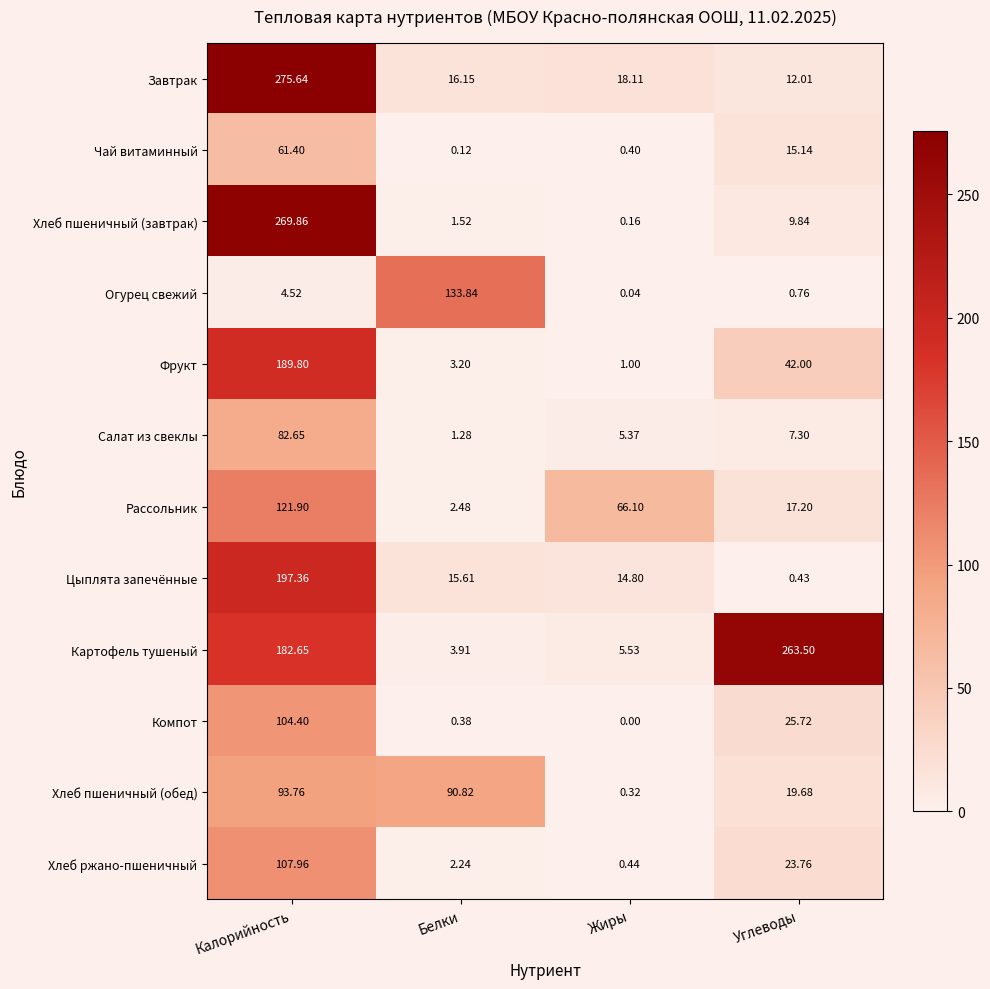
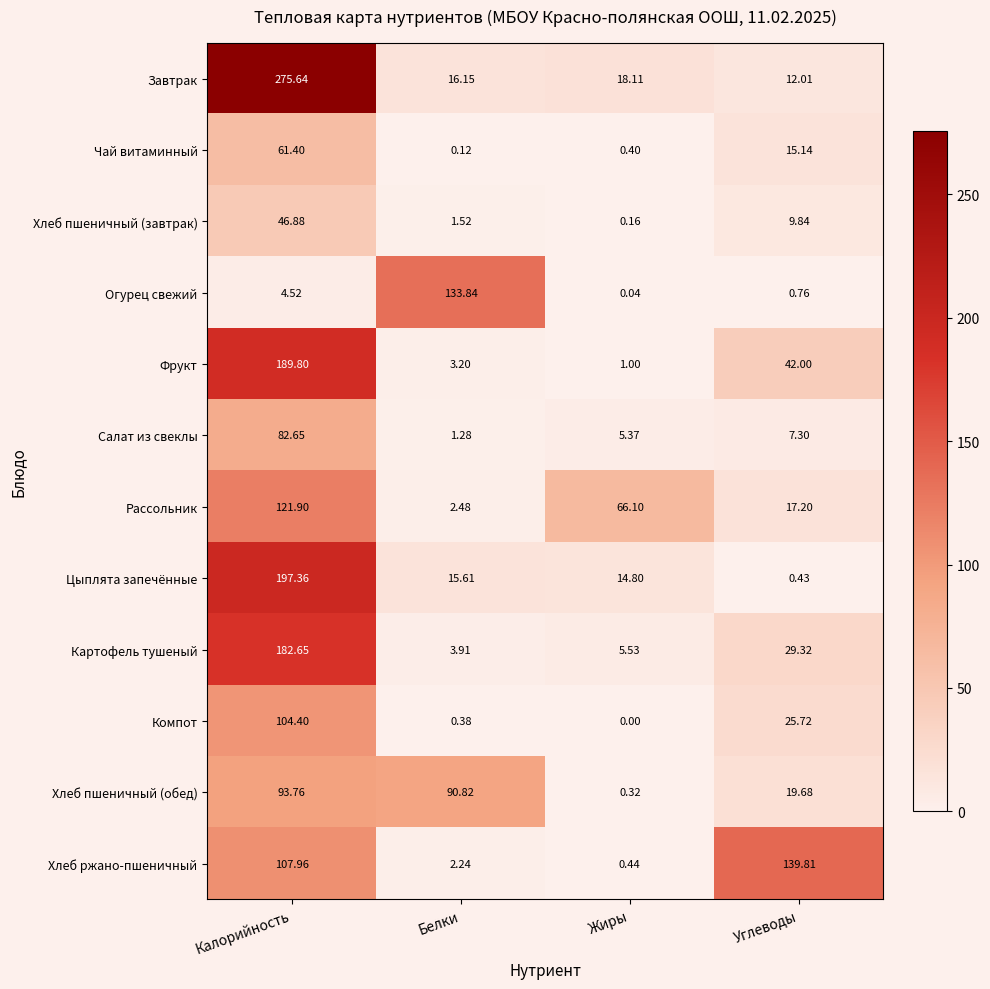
  {
    "Завтрак": {
      "Калорийность": 275.64,
      "Белки": 16.15,
      "Жиры": 18.11,
      "Углеводы": 12.01
    },
    "Чай витаминный": {
      "Калорийность": 61.40,
      "Белки": 0.12,
      "Жиры": 0.40,
      "Углеводы": 15.14
    },
    "Хлеб пшеничный (завтрак)": {
-     "Калорийность": 269.86,
+     "Калорийность": 46.88,
      "Белки": 1.52,
      "Жиры": 0.16,
      "Углеводы": 9.84
    },
    "Огурец свежий": {
      "Калорийность": 4.52,
      "Белки": 133.84,
      "Жиры": 0.04,
      "Углеводы": 0.76
    },
    "Фрукт": {
      "Калорийность": 189.80,
      "Белки": 3.20,
      "Жиры": 1.00,
      "Углеводы": 42.00
    },
    "Салат из свеклы": {
      "Калорийность": 82.65,
      "Белки": 1.28,
      "Жиры": 5.37,
      "Углеводы": 7.30
    },
    "Рассольник": {
      "Калорийность": 121.90,
      "Белки": 2.48,
      "Жиры": 66.10,
      "Углеводы": 17.20
    },
    "Цыплята запечённые": {
      "Калорийность": 197.36,
      "Белки": 15.61,
      "Жиры": 14.80,
      "Углеводы": 0.43
    },
    "Картофель тушеный": {
      "Калорийность": 182.65,
      "Белки": 3.91,
      "Жиры": 5.53,
-     "Углеводы": 263.50
+     "Углеводы": 29.32
    },
    "Компот": {
      "Калорийность": 104.40,
      "Белки": 0.38,
      "Жиры": 0.00,
      "Углеводы": 25.72
    },
    "Хлеб пшеничный (обед)": {
      "Калорийность": 93.76,
      "Белки": 90.82,
      "Жиры": 0.32,
      "Углеводы": 19.68
    },
    "Хлеб ржано-пшеничный": {
      "Калорийность": 107.96,
      "Белки": 2.24,
      "Жиры": 0.44,
-     "Углеводы": 23.76
+     "Углеводы": 139.81
    }
  }
